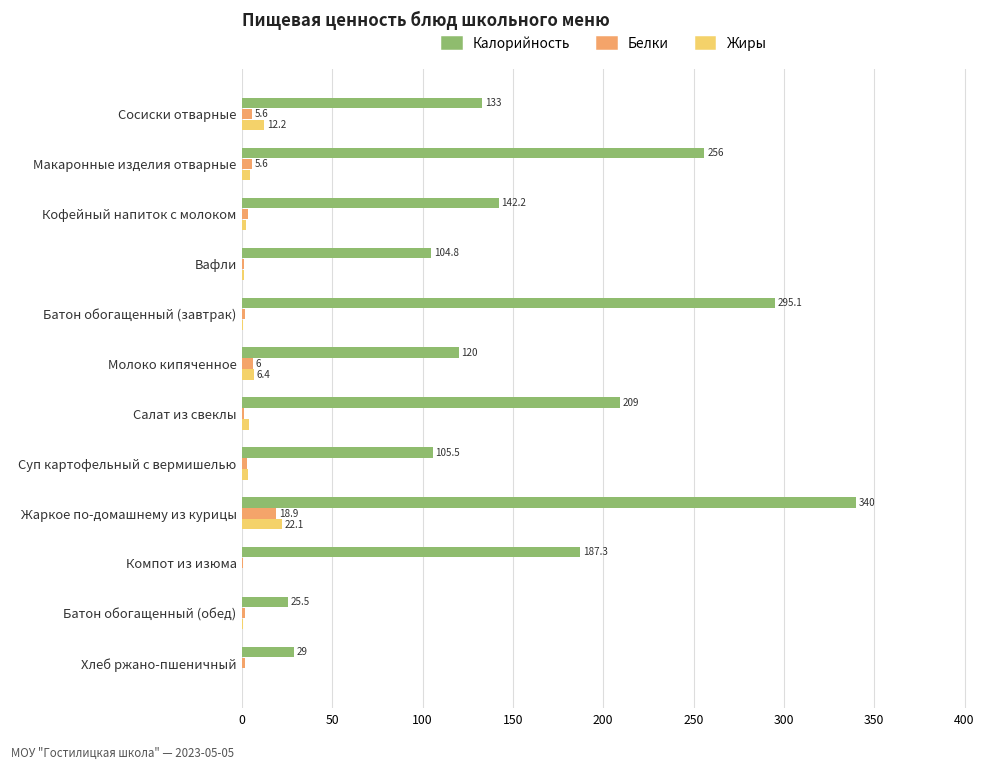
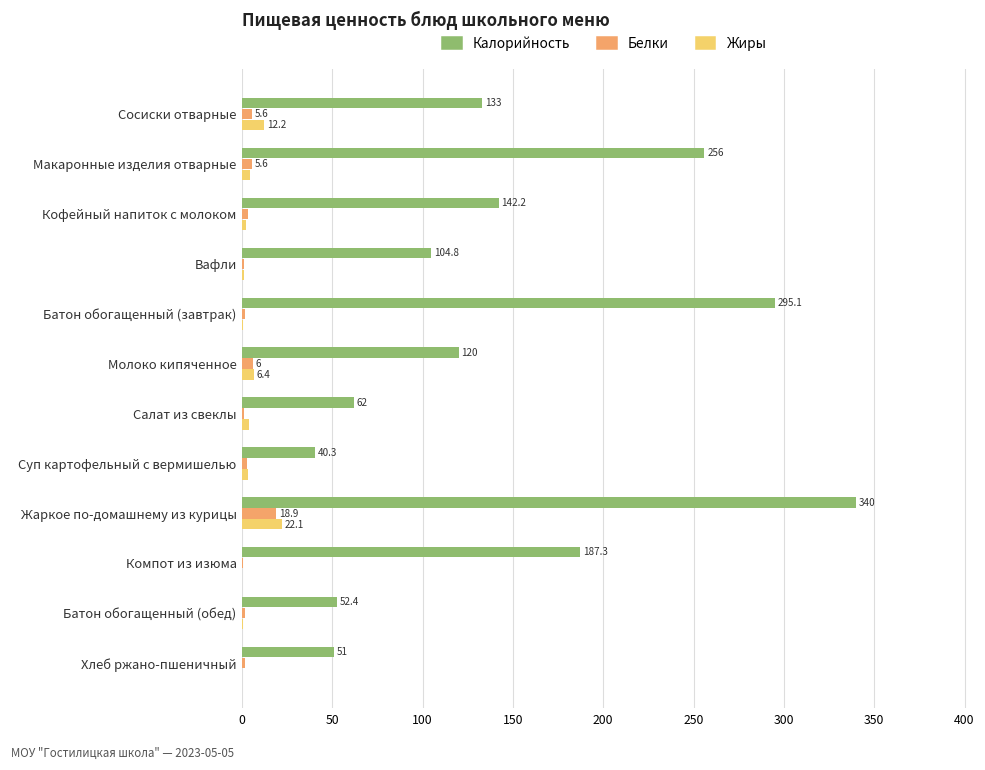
  {
    "Калорийность": {
      "Сосиски отварные": 133,
      "Макаронные изделия отварные": 256,
      "Кофейный напиток с молоком": 142.2,
      "Вафли": 104.8,
      "Батон обогащенный (завтрак)": 295.1,
      "Молоко кипяченное": 120,
-     "Салат из свеклы": 209,
-     "Суп картофельный с вермишелью": 105.5,
+     "Салат из свеклы": 62,
+     "Суп картофельный с вермишелью": 40.3,
      "Жаркое по-домашнему из курицы": 340,
      "Компот из изюма": 187.3,
-     "Батон обогащенный (обед)": 25.5,
-     "Хлеб ржано-пшеничный": 29
+     "Батон обогащенный (обед)": 52.4,
+     "Хлеб ржано-пшеничный": 51
    }
  }
